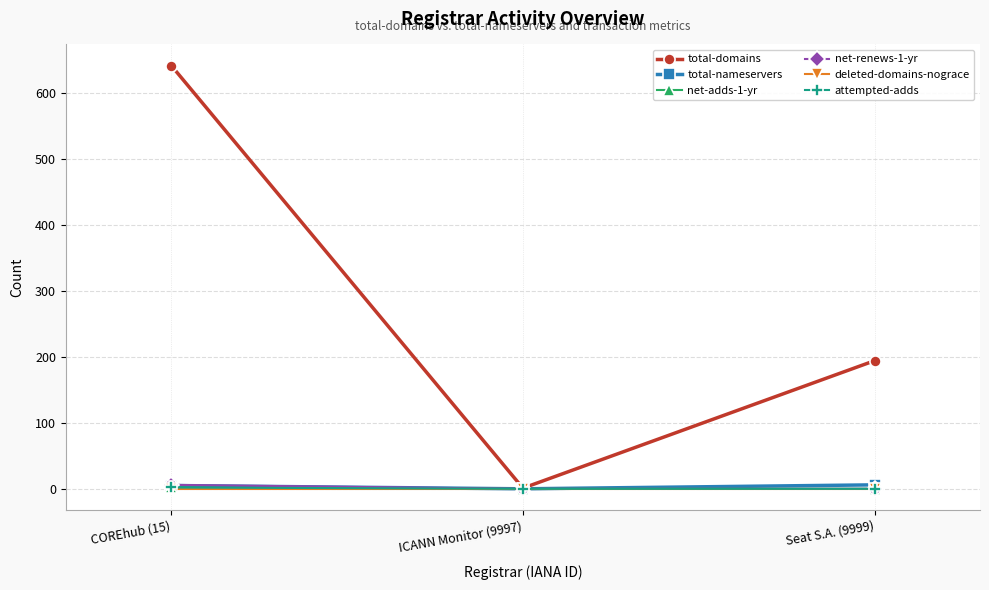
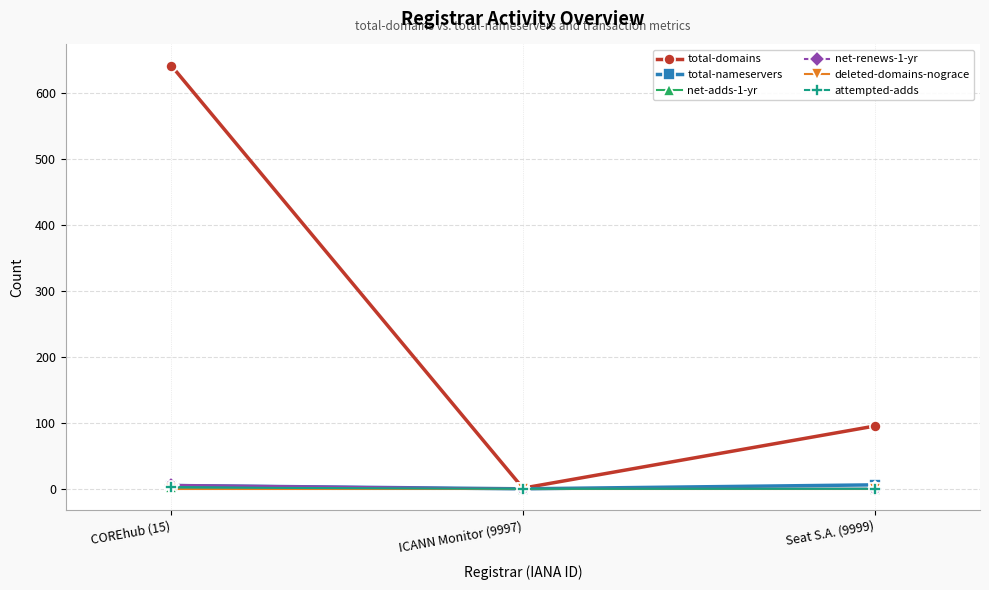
  {
    "total-domains": {
      "COREhub (15)": 640,
-     "Seat S.A. (9999)": 190
+     "Seat S.A. (9999)": 100
    },
    "total-nameservers": {
      "Seat S.A. (9999)": 10
    }
  }
